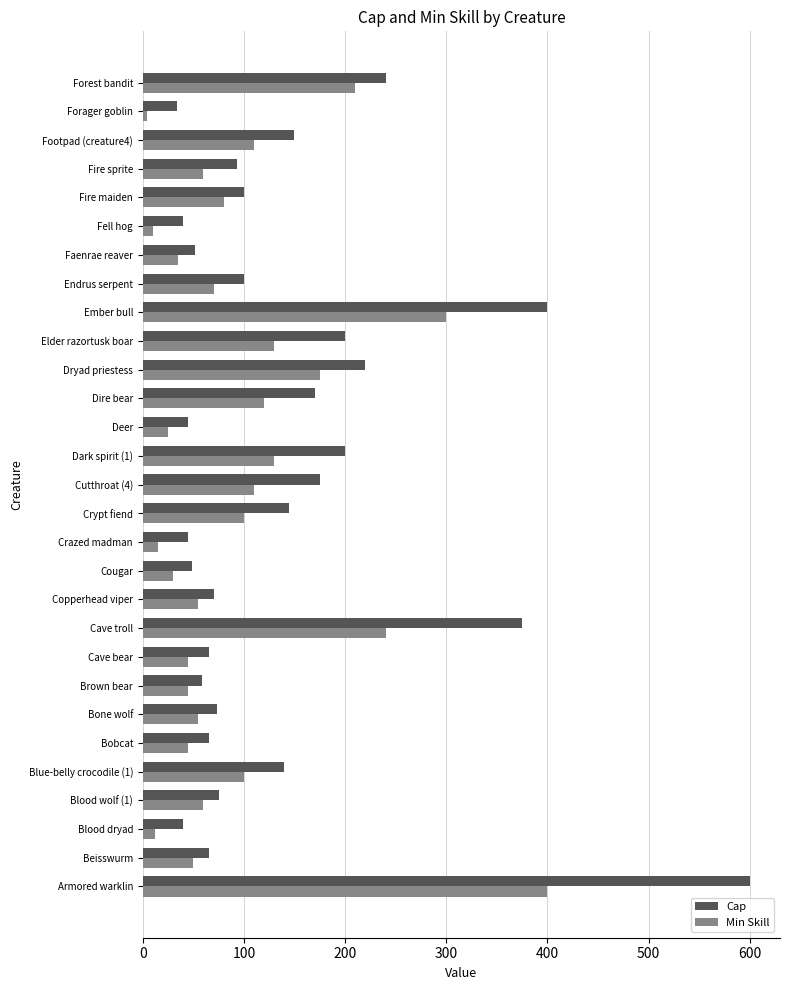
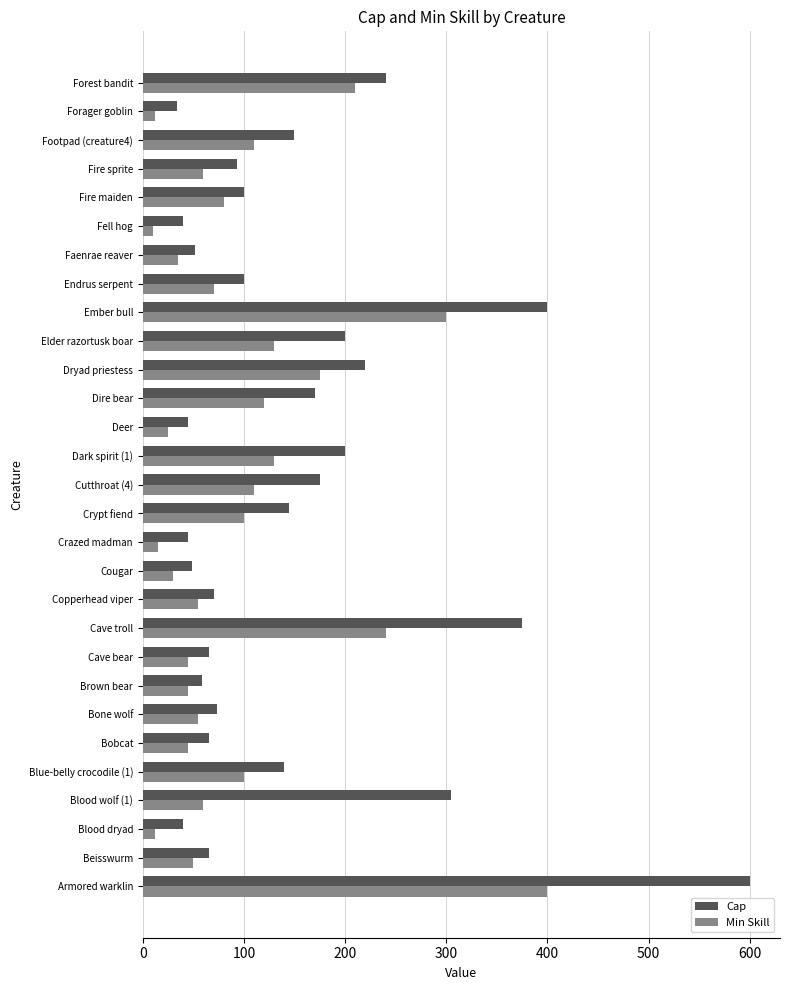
  {
    "Cap": {
      "Forest bandit": 240,
      "Forager goblin": 34,
      "Footpad (creature4)": 150,
      "Fire sprite": 93,
      "Fire maiden": 100,
      "Fell hog": 40,
      "Faenrae reaver": 52,
      "Endrus serpent": 100,
      "Ember bull": 400,
      "Elder razortusk boar": 200,
      "Dryad priestess": 220,
      "Dire bear": 170,
      "Deer": 45,
      "Dark spirit (1)": 200,
      "Cutthroat (4)": 175,
      "Crypt fiend": 145,
      "Crazed madman": 45,
      "Cougar": 49,
      "Copperhead viper": 70,
      "Cave troll": 375,
      "Cave bear": 65,
      "Brown bear": 59,
      "Bone wolf": 73,
      "Bobcat": 65,
      "Blue-belly crocodile (1)": 140,
-     "Blood wolf (1)": 75,
+     "Blood wolf (1)": 305,
      "Blood dryad": 40,
      "Beisswurm": 65,
      "Armored warklin": 600
    },
    "Min Skill": {
      "Forest bandit": 210,
-     "Forager goblin": 4,
+     "Forager goblin": 12,
      "Footpad (creature4)": 110,
      "Fire sprite": 60,
      "Fire maiden": 80,
      "Fell hog": 10,
      "Faenrae reaver": 35,
      "Endrus serpent": 70,
      "Ember bull": 300,
      "Elder razortusk boar": 130,
      "Dryad priestess": 175,
      "Dire bear": 120,
      "Deer": 25,
      "Dark spirit (1)": 130,
      "Cutthroat (4)": 110,
      "Crypt fiend": 100,
      "Crazed madman": 15,
      "Cougar": 30,
      "Copperhead viper": 55,
      "Cave troll": 240,
      "Cave bear": 45,
      "Brown bear": 45,
      "Bone wolf": 55,
      "Bobcat": 45,
      "Blue-belly crocodile (1)": 100,
      "Blood wolf (1)": 60,
      "Blood dryad": 12,
      "Beisswurm": 50,
      "Armored warklin": 400
    }
  }
